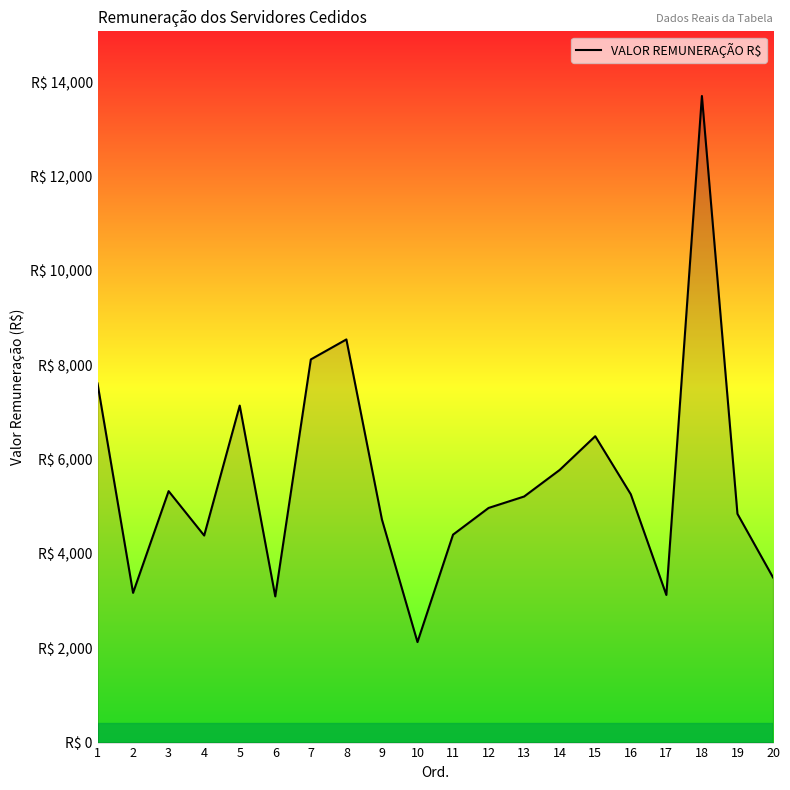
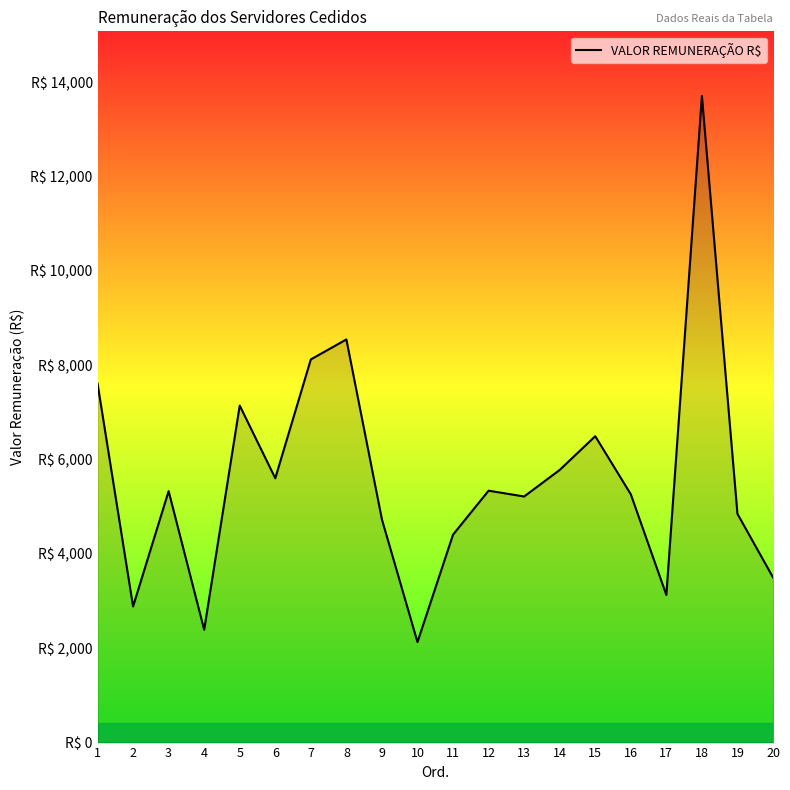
  {
    "1": "R$ 7,600",
-   "2": "R$ 3,200",
+   "2": "R$ 2,900",
    "3": "R$ 5,300",
-   "4": "R$ 4,400",
+   "4": "R$ 2,400",
    "5": "R$ 7,100",
-   "6": "R$ 3,100",
+   "6": "R$ 5,600",
    "7": "R$ 8,100",
    "8": "R$ 8,500",
    "9": "R$ 4,700",
    "10": "R$ 2,100",
    "11": "R$ 4,400",
-   "12": "R$ 5,000",
+   "12": "R$ 5,300",
    "13": "R$ 5,200",
    "14": "R$ 5,800",
    "15": "R$ 6,500",
    "16": "R$ 5,300",
    "17": "R$ 3,100",
    "18": "R$ 13,700",
    "19": "R$ 4,800",
    "20": "R$ 3,500"
  }
